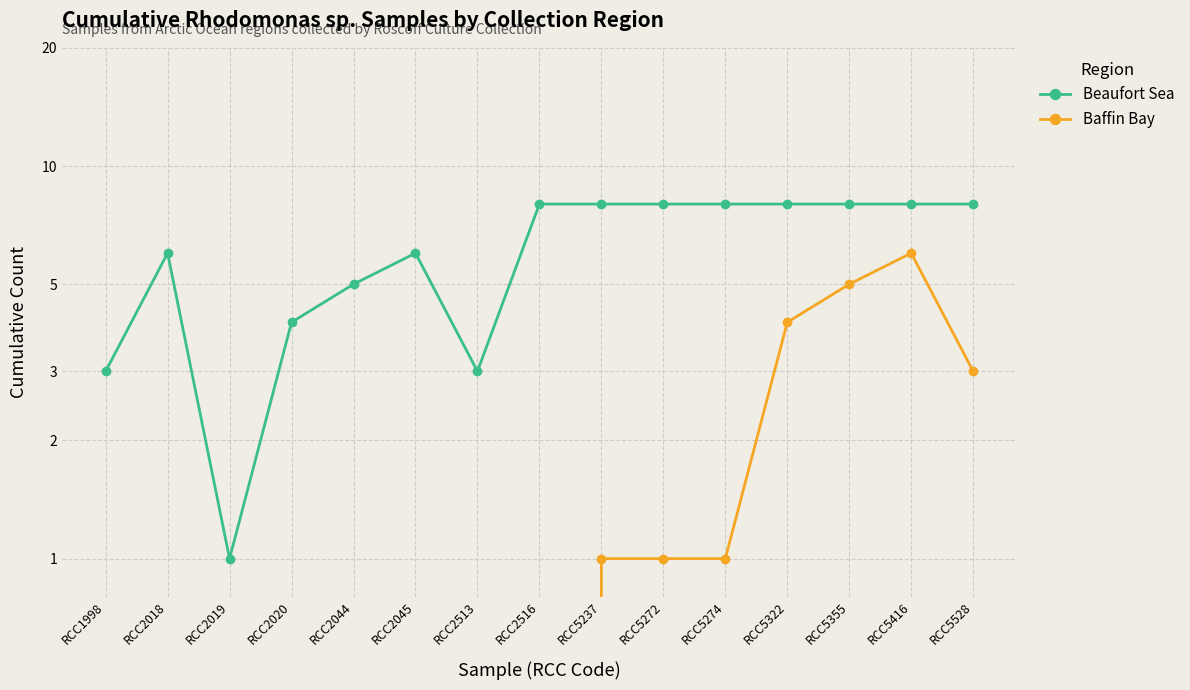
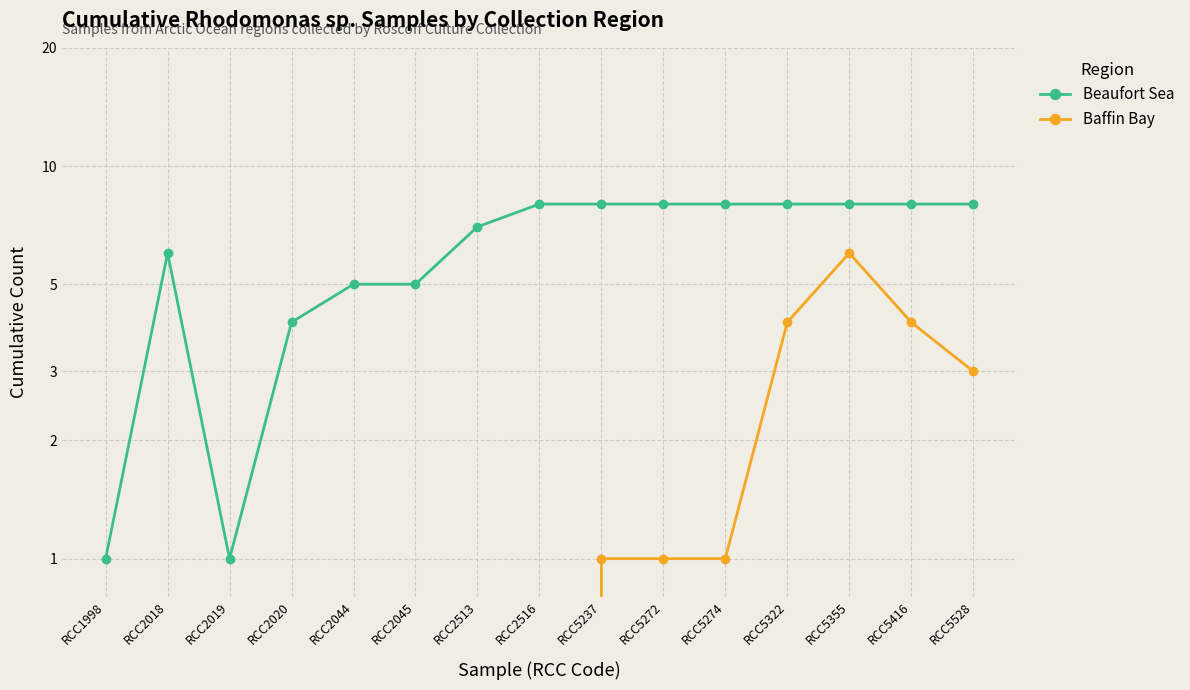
  {
    "Beaufort Sea": {
-     "RCC1998": 3,
+     "RCC1998": 1,
      "RCC2018": 6,
      "RCC2019": 1,
      "RCC2020": 4,
      "RCC2044": 5,
-     "RCC2045": 6,
-     "RCC2513": 3,
+     "RCC2045": 5,
+     "RCC2513": 7,
      "RCC2516": 8,
      "RCC5237": 8,
      "RCC5272": 8,
      "RCC5274": 8,
      "RCC5322": 8,
      "RCC5355": 8,
      "RCC5416": 8,
      "RCC5528": 8
    },
    "Baffin Bay": {
      "RCC5237": 1,
      "RCC5272": 1,
      "RCC5274": 1,
      "RCC5322": 4,
-     "RCC5355": 5,
-     "RCC5416": 6,
+     "RCC5355": 6,
+     "RCC5416": 4,
      "RCC5528": 3
    }
  }
